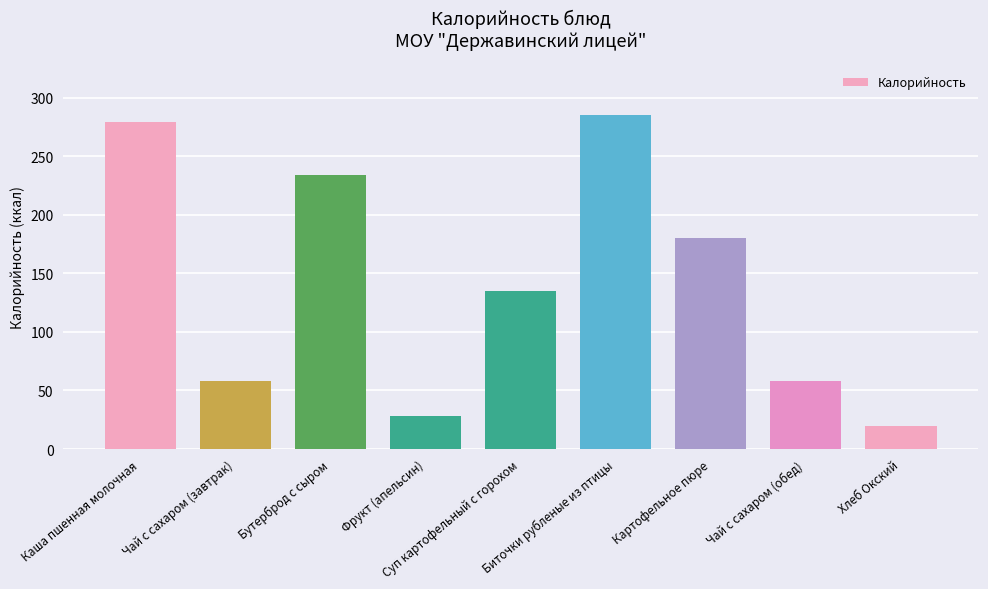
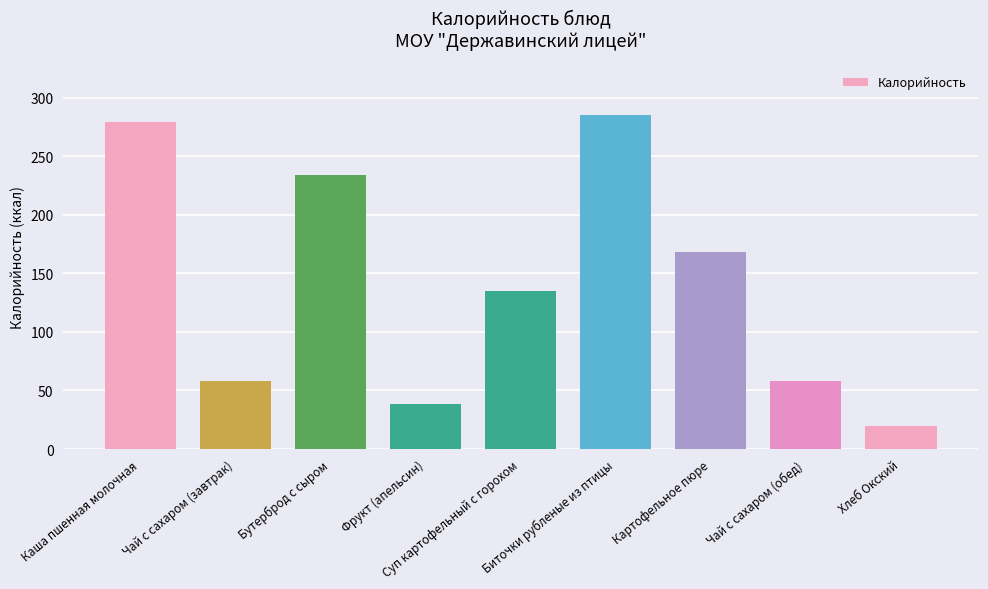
  {
    "Каша пшенная молочная": 279,
    "Чай с сахаром (завтрак)": 58,
    "Бутерброд с сыром": 234,
-   "Фрукт (апельсин)": 28,
+   "Фрукт (апельсин)": 38,
    "Суп картофельный с горохом": 135,
    "Биточки рубленые из птицы": 285,
-   "Картофельное пюре": 180,
+   "Картофельное пюре": 168,
    "Чай с сахаром (обед)": 58,
    "Хлеб Окский": 20
  }
